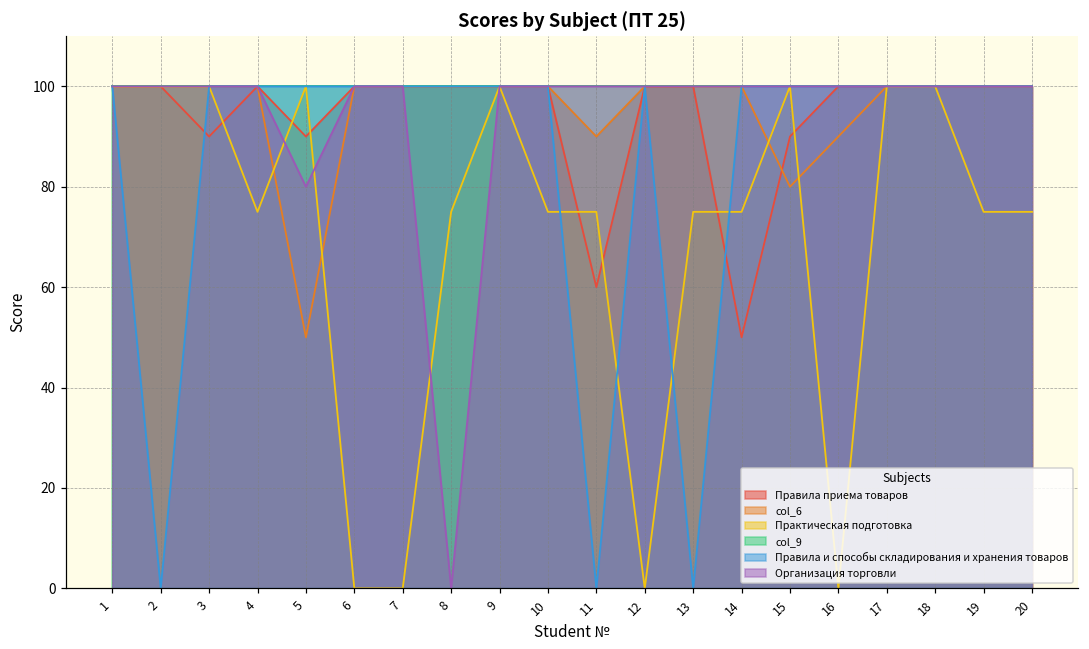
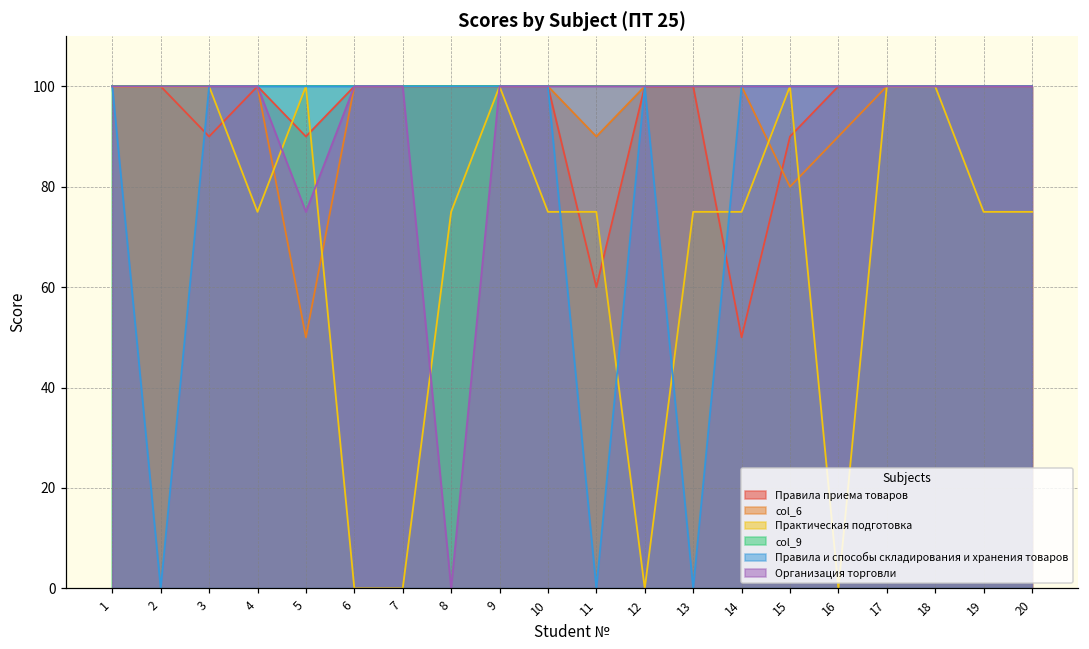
  {
    "Правила и способы складирования и хранения товаров": {
      "2": 0,
      "11": 0,
      "13": 0
    },
    "Организация торговли": {
-     "5": 80,
+     "5": 75,
      "8": 0
    }
  }
